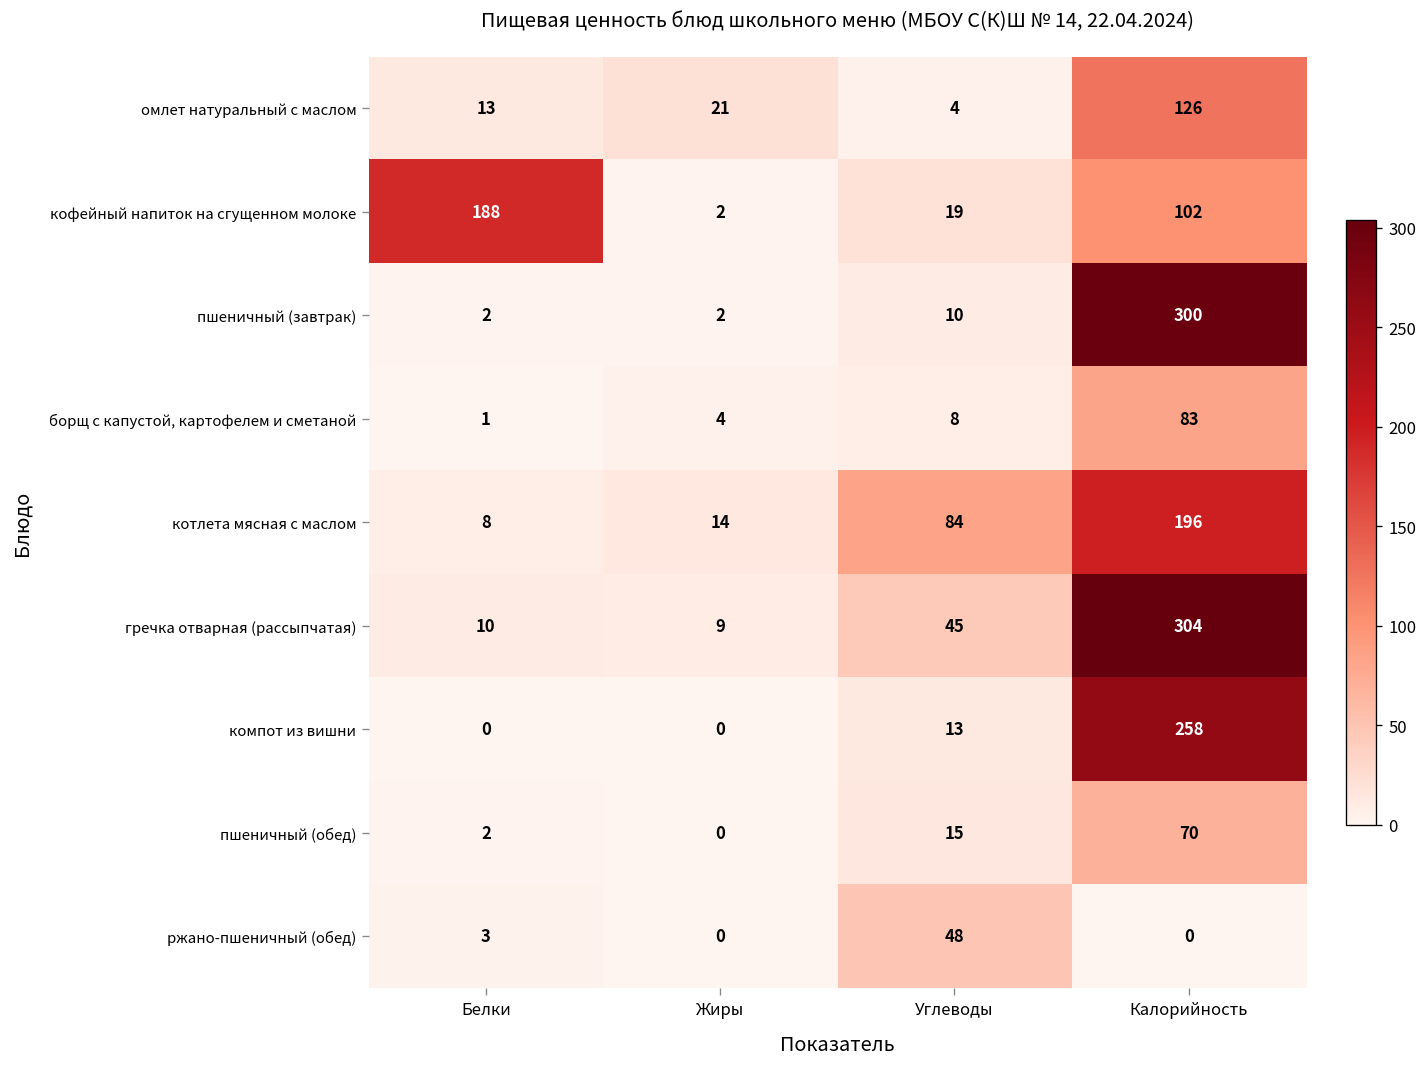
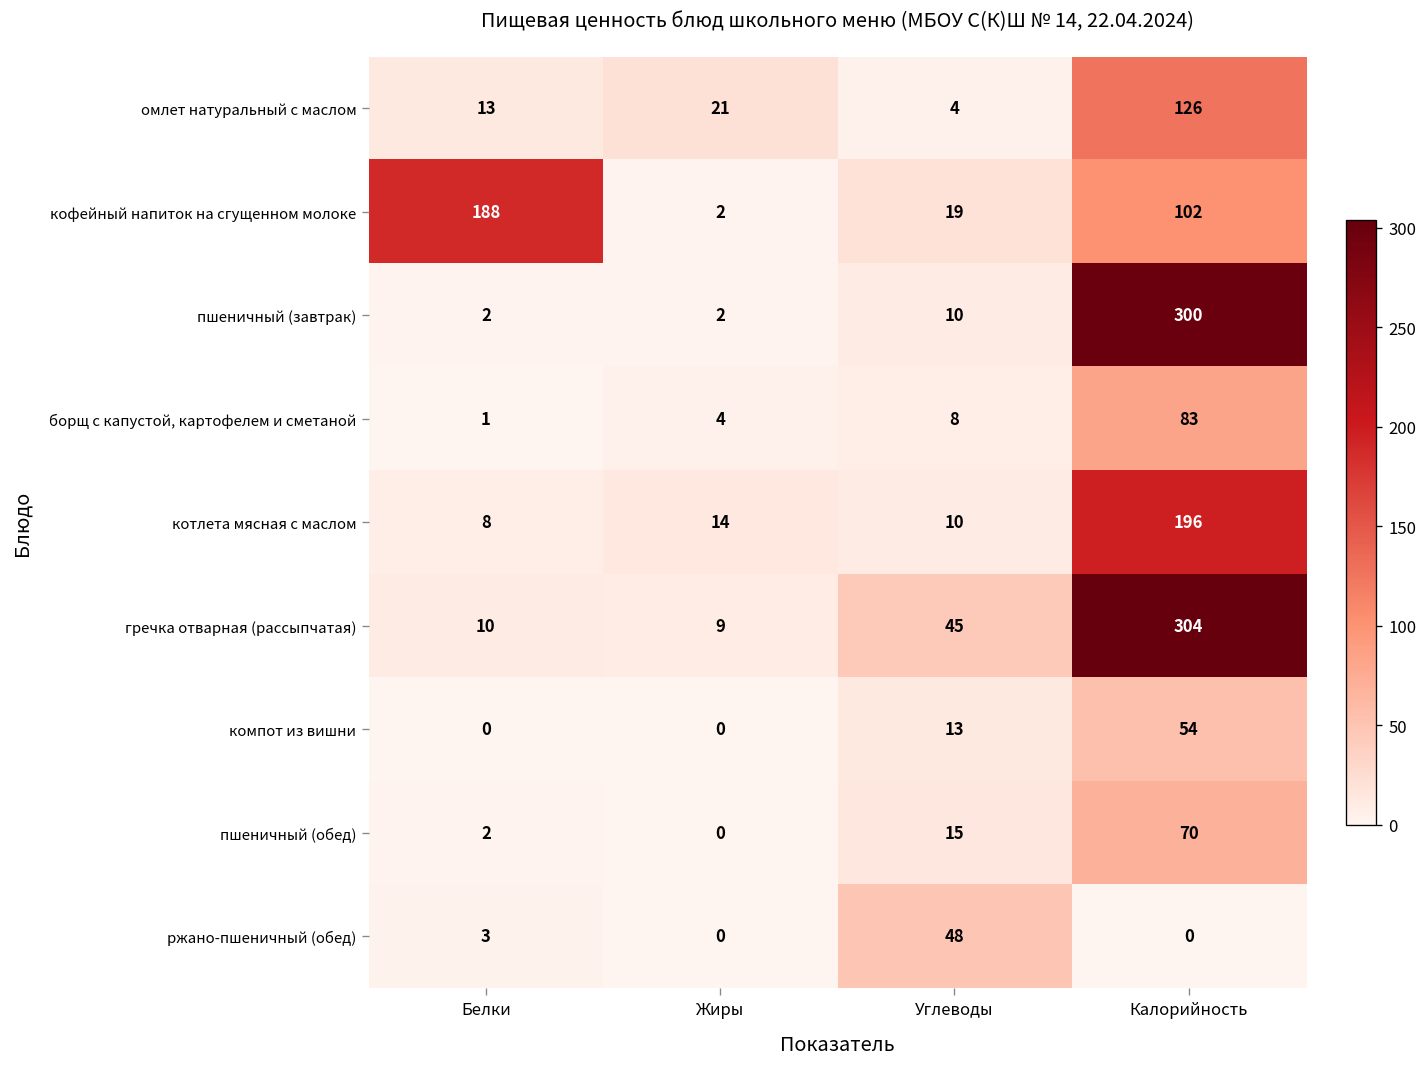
  {
    "омлет натуральный с маслом": {
      "Белки": 13,
      "Жиры": 21,
      "Углеводы": 4,
      "Калорийность": 126
    },
    "кофейный напиток на сгущенном молоке": {
      "Белки": 188,
      "Жиры": 2,
      "Углеводы": 19,
      "Калорийность": 102
    },
    "пшеничный (завтрак)": {
      "Белки": 2,
      "Жиры": 2,
      "Углеводы": 10,
      "Калорийность": 300
    },
    "борщ с капустой, картофелем и сметаной": {
      "Белки": 1,
      "Жиры": 4,
      "Углеводы": 8,
      "Калорийность": 83
    },
    "котлета мясная с маслом": {
      "Белки": 8,
      "Жиры": 14,
-     "Углеводы": 84,
+     "Углеводы": 10,
      "Калорийность": 196
    },
    "гречка отварная (рассыпчатая)": {
      "Белки": 10,
      "Жиры": 9,
      "Углеводы": 45,
      "Калорийность": 304
    },
    "компот из вишни": {
      "Белки": 0,
      "Жиры": 0,
      "Углеводы": 13,
-     "Калорийность": 258
+     "Калорийность": 54
    },
    "пшеничный (обед)": {
      "Белки": 2,
      "Жиры": 0,
      "Углеводы": 15,
      "Калорийность": 70
    },
    "ржано-пшеничный (обед)": {
      "Белки": 3,
      "Жиры": 0,
      "Углеводы": 48,
      "Калорийность": 0
    }
  }
